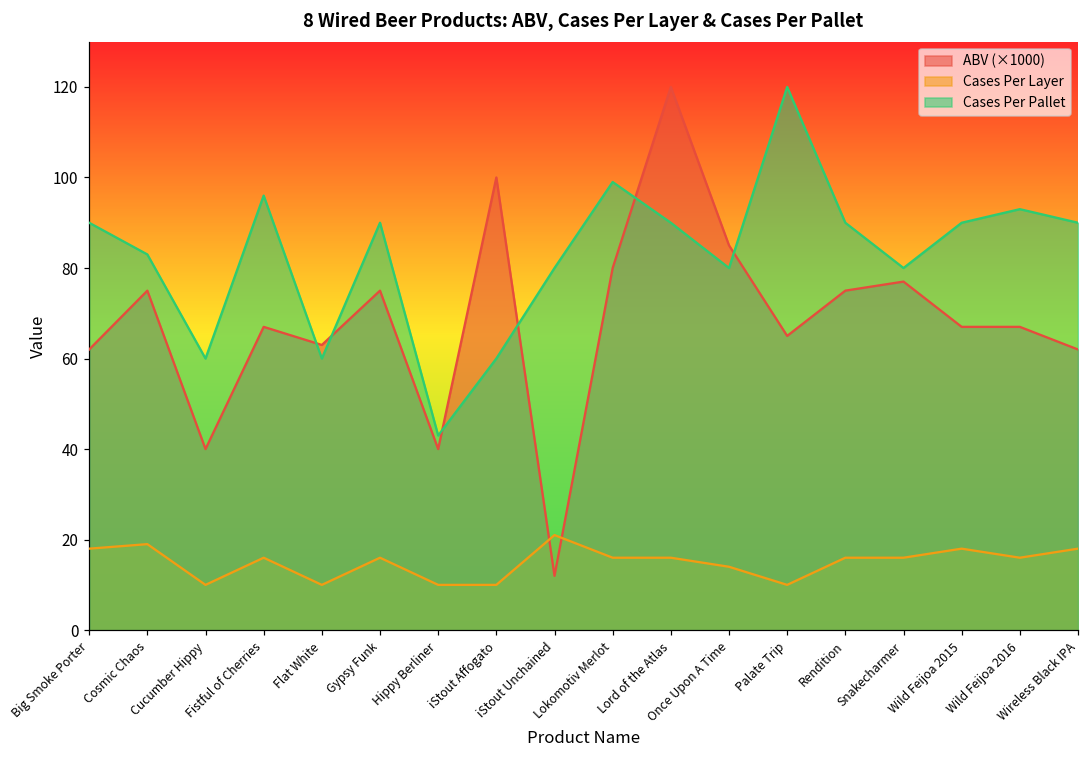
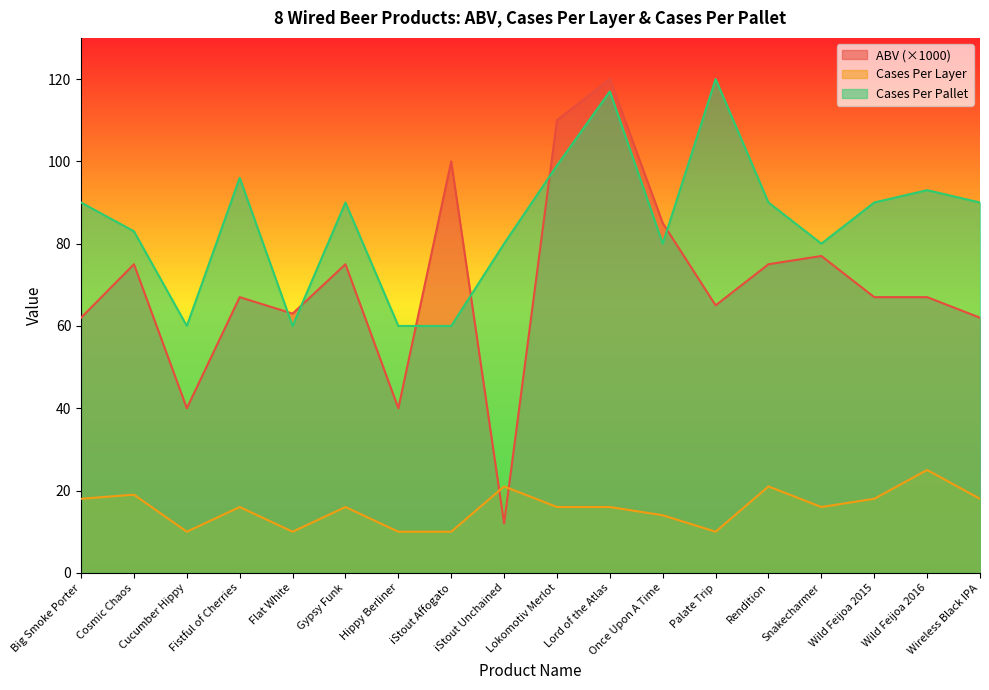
  {
    "ABV (×1000)": {
      "Big Smoke Porter": 62,
      "Cosmic Chaos": 75,
      "Cucumber Hippy": 40,
      "Fistful of Cherries": 67,
      "Flat White": 63,
      "Gypsy Funk": 75,
      "Hippy Berliner": 40,
      "iStout Affogato": 100,
      "iStout Unchained": 12,
-     "Lokomotiv Merlot": 80,
+     "Lokomotiv Merlot": 110,
      "Lord of the Atlas": 120,
      "Once Upon A Time": 85,
      "Palate Trip": 65,
      "Rendition": 75,
      "Snakecharmer": 77,
      "Wild Feijoa 2015": 67,
      "Wild Feijoa 2016": 67,
      "Wireless Black IPA": 62
    },
    "Cases Per Layer": {
      "Big Smoke Porter": 18,
      "Cosmic Chaos": 19,
      "Cucumber Hippy": 10,
      "Fistful of Cherries": 16,
      "Flat White": 10,
      "Gypsy Funk": 16,
      "Hippy Berliner": 10,
      "iStout Affogato": 10,
      "iStout Unchained": 21,
      "Lokomotiv Merlot": 16,
      "Lord of the Atlas": 16,
      "Once Upon A Time": 14,
      "Palate Trip": 10,
-     "Rendition": 16,
+     "Rendition": 21,
      "Snakecharmer": 16,
      "Wild Feijoa 2015": 18,
-     "Wild Feijoa 2016": 16,
+     "Wild Feijoa 2016": 25,
      "Wireless Black IPA": 18
    },
    "Cases Per Pallet": {
      "Big Smoke Porter": 90,
      "Cosmic Chaos": 83,
      "Cucumber Hippy": 60,
      "Fistful of Cherries": 96,
      "Flat White": 60,
      "Gypsy Funk": 90,
-     "Hippy Berliner": 43,
+     "Hippy Berliner": 60,
      "iStout Affogato": 60,
      "iStout Unchained": 80,
      "Lokomotiv Merlot": 99,
-     "Lord of the Atlas": 90,
+     "Lord of the Atlas": 117,
      "Once Upon A Time": 80,
      "Palate Trip": 120,
      "Rendition": 90,
      "Snakecharmer": 80,
      "Wild Feijoa 2015": 90,
      "Wild Feijoa 2016": 93,
      "Wireless Black IPA": 90
    }
  }
